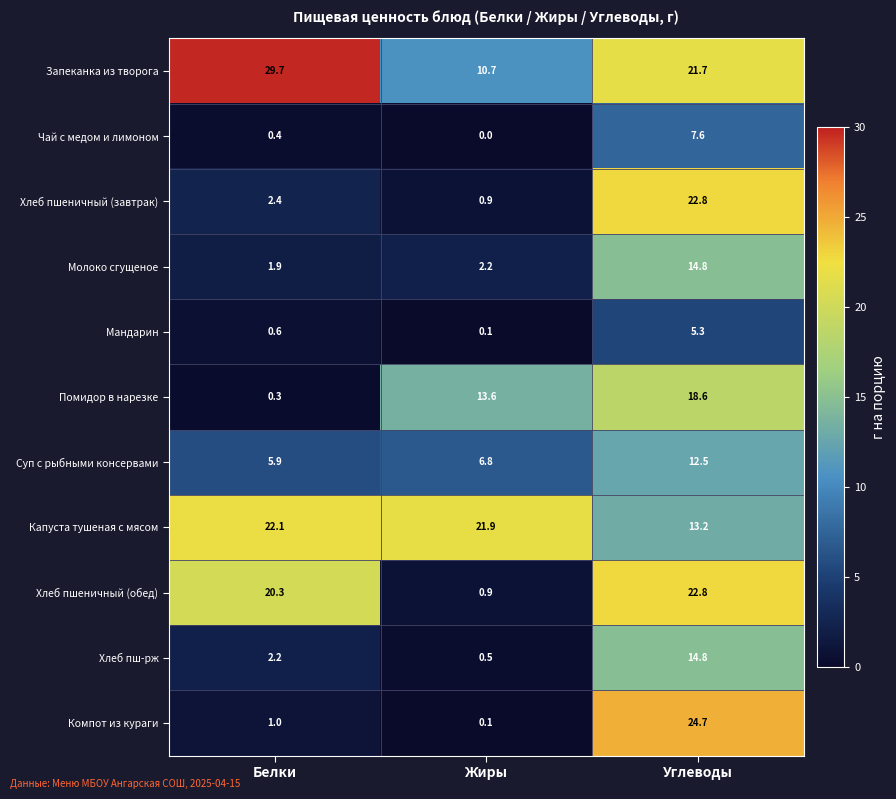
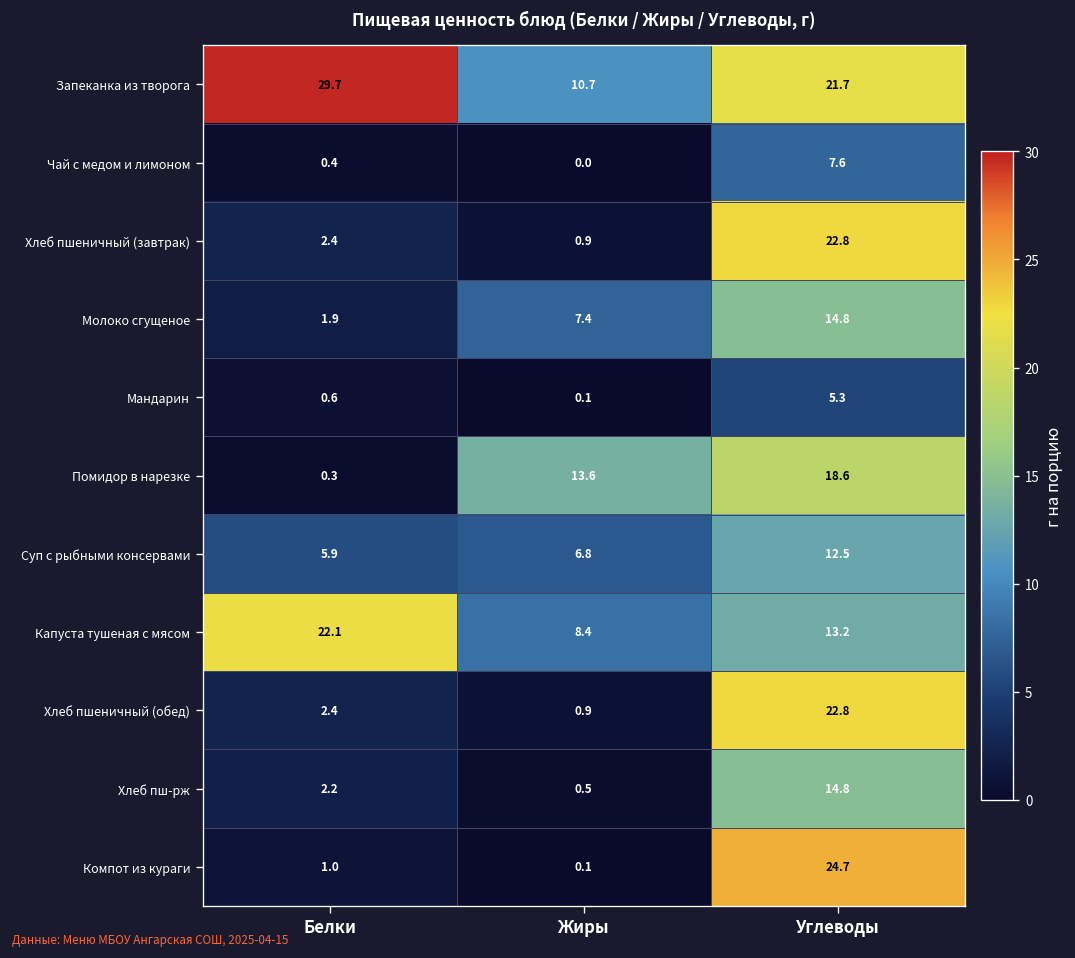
  {
    "Запеканка из творога": {
      "Белки": 29.7,
      "Жиры": 10.7,
      "Углеводы": 21.7
    },
    "Чай с медом и лимоном": {
      "Белки": 0.4,
      "Жиры": 0.0,
      "Углеводы": 7.6
    },
    "Хлеб пшеничный (завтрак)": {
      "Белки": 2.4,
      "Жиры": 0.9,
      "Углеводы": 22.8
    },
    "Молоко сгущеное": {
      "Белки": 1.9,
-     "Жиры": 2.2,
+     "Жиры": 7.4,
      "Углеводы": 14.8
    },
    "Мандарин": {
      "Белки": 0.6,
      "Жиры": 0.1,
      "Углеводы": 5.3
    },
    "Помидор в нарезке": {
      "Белки": 0.3,
      "Жиры": 13.6,
      "Углеводы": 18.6
    },
    "Суп с рыбными консервами": {
      "Белки": 5.9,
      "Жиры": 6.8,
      "Углеводы": 12.5
    },
    "Капуста тушеная с мясом": {
      "Белки": 22.1,
-     "Жиры": 21.9,
+     "Жиры": 8.4,
      "Углеводы": 13.2
    },
    "Хлеб пшеничный (обед)": {
-     "Белки": 20.3,
+     "Белки": 2.4,
      "Жиры": 0.9,
      "Углеводы": 22.8
    },
    "Хлеб пш-рж": {
      "Белки": 2.2,
      "Жиры": 0.5,
      "Углеводы": 14.8
    },
    "Компот из кураги": {
      "Белки": 1.0,
      "Жиры": 0.1,
      "Углеводы": 24.7
    }
  }
